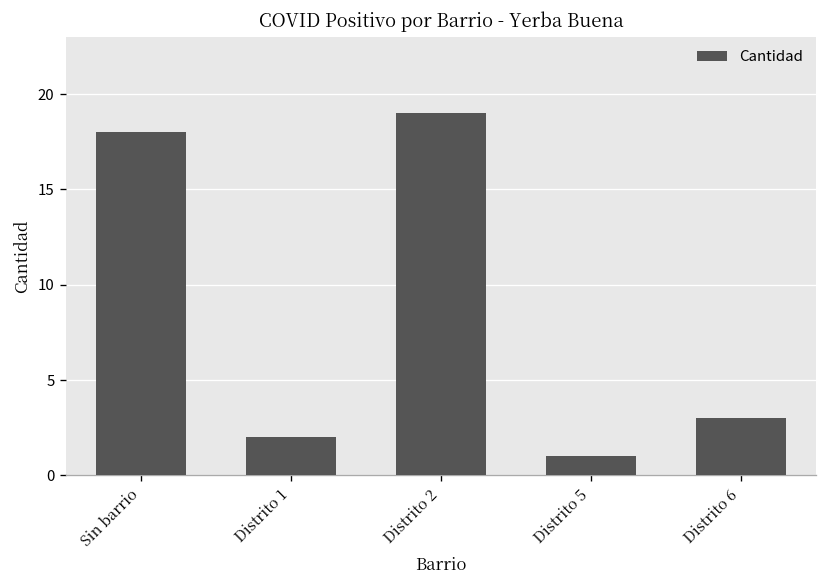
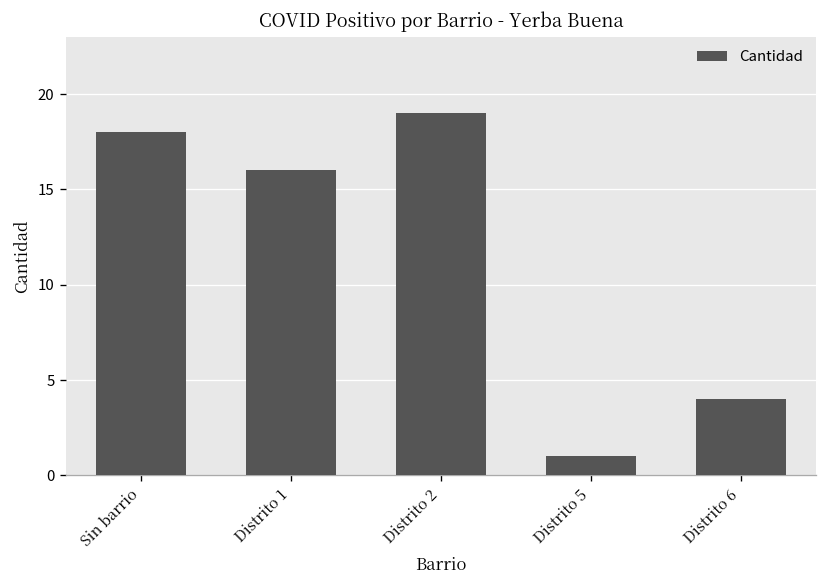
  {
    "Sin barrio": 18,
-   "Distrito 1": 2,
+   "Distrito 1": 16,
    "Distrito 2": 19,
    "Distrito 5": 1,
-   "Distrito 6": 3
+   "Distrito 6": 4
  }
